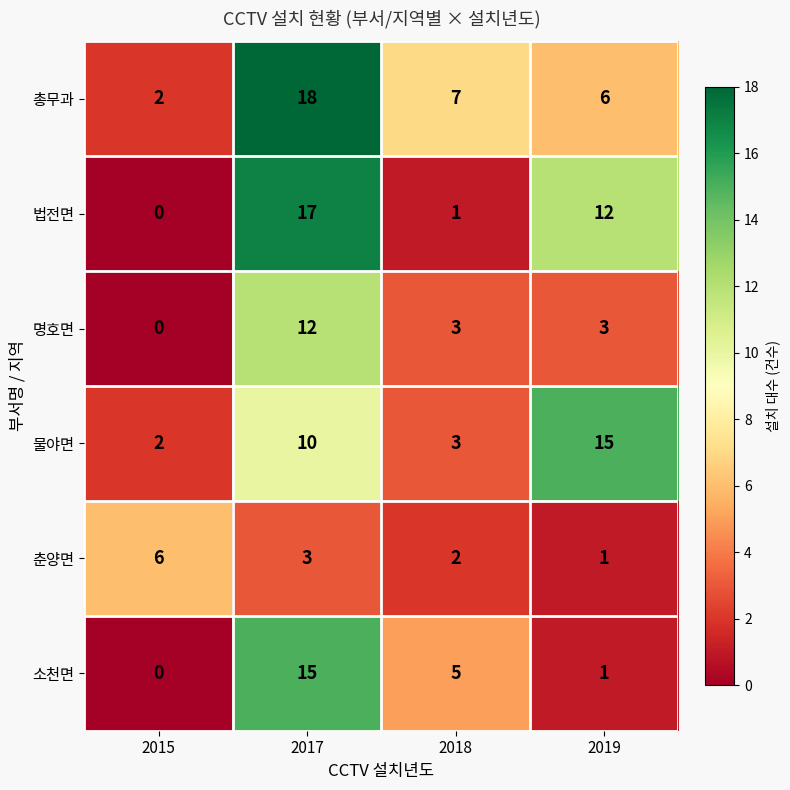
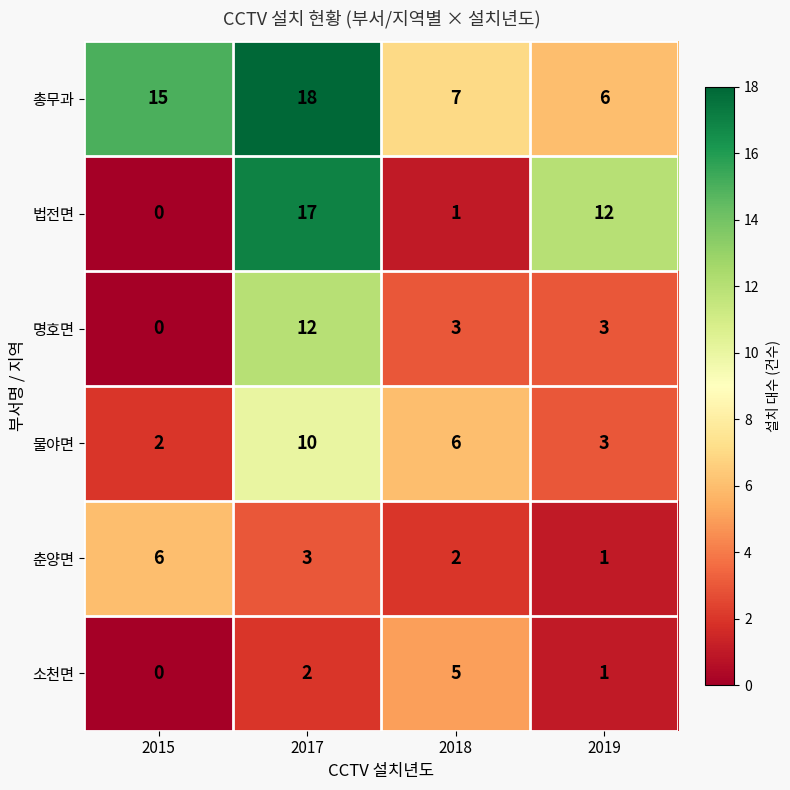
  {
    "총무과": {
-     "2015": 2,
+     "2015": 15,
      "2017": 18,
      "2018": 7,
      "2019": 6
    },
    "법전면": {
      "2015": 0,
      "2017": 17,
      "2018": 1,
      "2019": 12
    },
    "명호면": {
      "2015": 0,
      "2017": 12,
      "2018": 3,
      "2019": 3
    },
    "물야면": {
      "2015": 2,
      "2017": 10,
-     "2018": 3,
-     "2019": 15
+     "2018": 6,
+     "2019": 3
    },
    "춘양면": {
      "2015": 6,
      "2017": 3,
      "2018": 2,
      "2019": 1
    },
    "소천면": {
      "2015": 0,
-     "2017": 15,
+     "2017": 2,
      "2018": 5,
      "2019": 1
    }
  }
